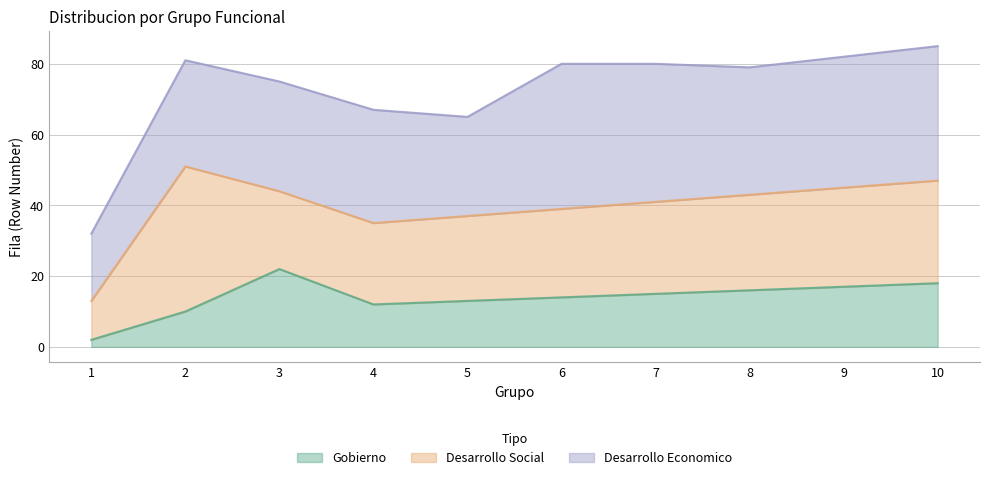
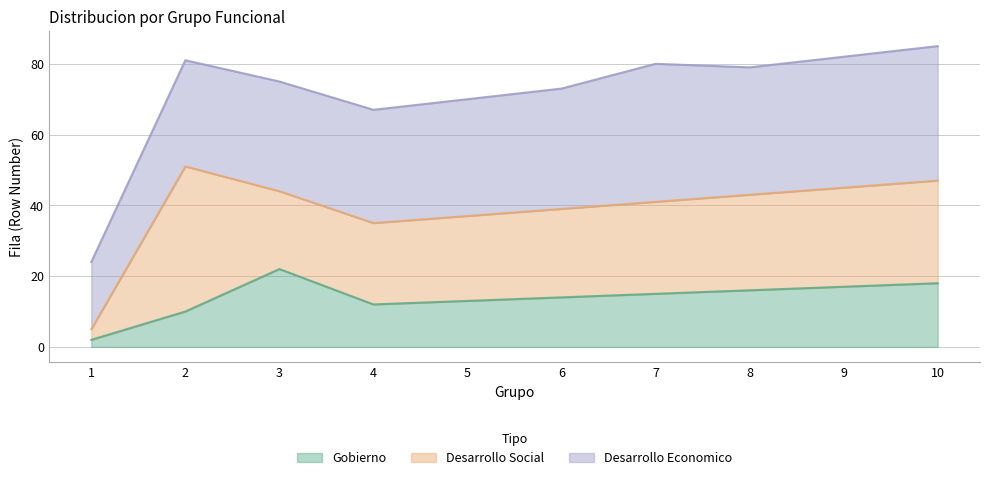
  {
    "Gobierno": {
      "1": 2,
      "2": 10,
      "3": 22,
      "4": 12,
      "5": 13,
      "6": 14,
      "7": 15,
      "8": 16,
      "9": 17,
      "10": 18
    },
    "Desarrollo Social": {
-     "1": 11,
+     "1": 3,
      "2": 41,
      "3": 22,
      "4": 23,
      "5": 24,
      "6": 25,
      "7": 26,
      "8": 27,
      "9": 28,
      "10": 29
    },
    "Desarrollo Economico": {
      "1": 19,
      "2": 30,
      "3": 31,
      "4": 32,
-     "5": 28,
-     "6": 41,
+     "5": 33,
+     "6": 34,
      "7": 39,
      "8": 36,
      "9": 37,
      "10": 38
    }
  }
